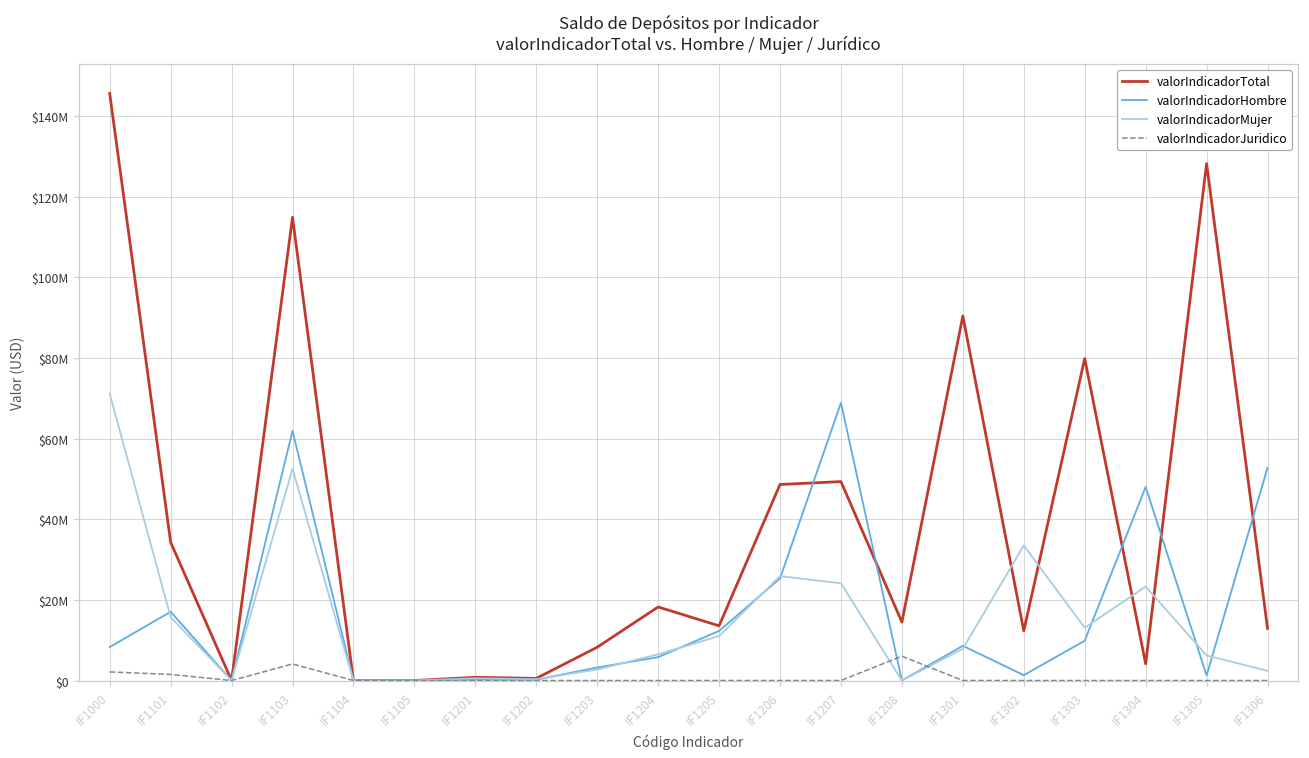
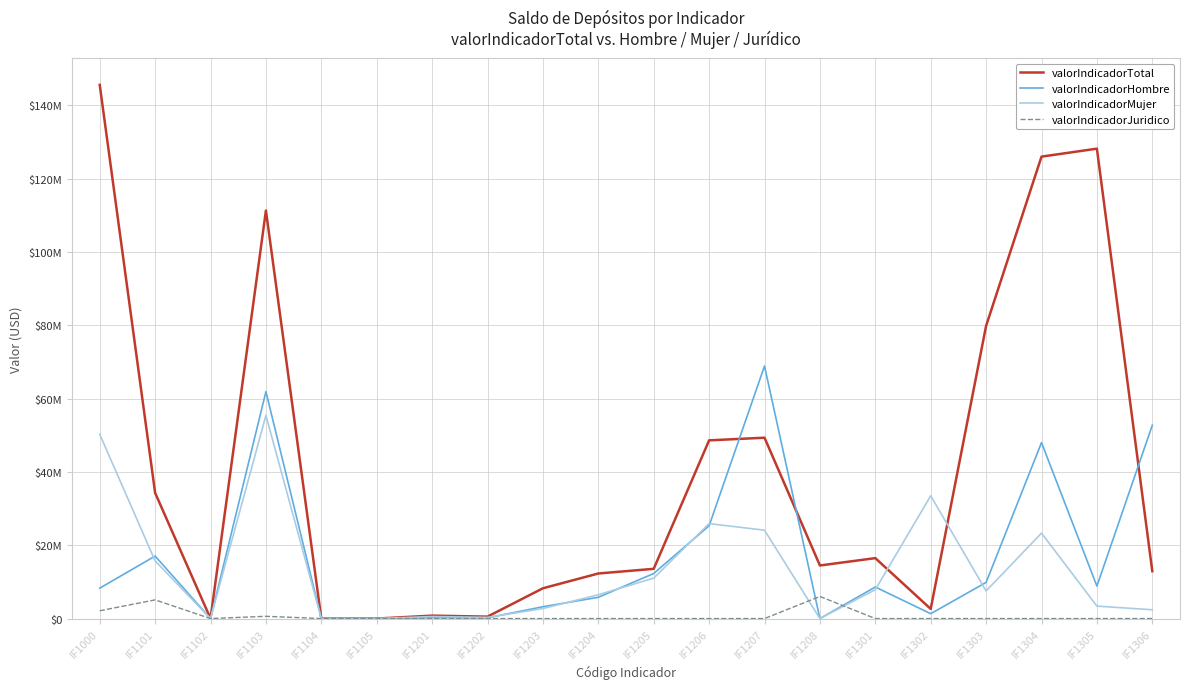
  {
    "valorIndicadorTotal": {
      "IF1000": "$146000000",
      "IF1101": "$34000000",
-     "IF1103": "$115000000",
+     "IF1103": "$111000000",
      "IF1203": "$8000000",
-     "IF1204": "$18000000",
+     "IF1204": "$12000000",
      "IF1205": "$14000000",
      "IF1206": "$49000000",
      "IF1207": "$49000000",
      "IF1208": "$14000000",
-     "IF1301": "$90000000",
-     "IF1302": "$12000000",
+     "IF1301": "$16000000",
+     "IF1302": "$3000000",
      "IF1303": "$80000000",
-     "IF1304": "$4000000",
+     "IF1304": "$126000000",
      "IF1305": "$128000000",
      "IF1306": "$13000000"
    },
    "valorIndicadorHombre": {
      "IF1000": "$8000000",
      "IF1101": "$17000000",
      "IF1103": "$62000000",
      "IF1205": "$12000000",
      "IF1207": "$69000000",
      "IF1301": "$9000000",
      "IF1302": "$1000000",
      "IF1303": "$10000000",
      "IF1304": "$48000000",
-     "IF1305": "$1000000",
+     "IF1305": "$9000000",
      "IF1306": "$53000000"
    },
    "valorIndicadorMujer": {
-     "IF1000": "$71000000",
+     "IF1000": "$50000000",
      "IF1101": "$16000000",
-     "IF1103": "$53000000",
+     "IF1103": "$55000000",
      "IF1205": "$11000000",
      "IF1207": "$24000000",
      "IF1301": "$8000000",
      "IF1302": "$33000000",
-     "IF1303": "$13000000",
+     "IF1303": "$8000000",
      "IF1304": "$23000000",
-     "IF1305": "$6000000",
+     "IF1305": "$3000000",
      "IF1306": "$2000000"
    },
    "valorIndicadorJuridico": {
      "IF1000": "$2000000",
-     "IF1101": "$2000000",
-     "IF1103": "$4000000",
+     "IF1101": "$5000000",
+     "IF1103": "$1000000",
      "IF1203": "$0",
      "IF1204": "$0",
      "IF1205": "$0",
      "IF1206": "$0",
      "IF1207": "$0",
      "IF1208": "$6000000",
      "IF1301": "$0",
      "IF1302": "$0",
      "IF1303": "$0",
      "IF1304": "$0",
      "IF1305": "$0",
      "IF1306": "$0"
    }
  }
